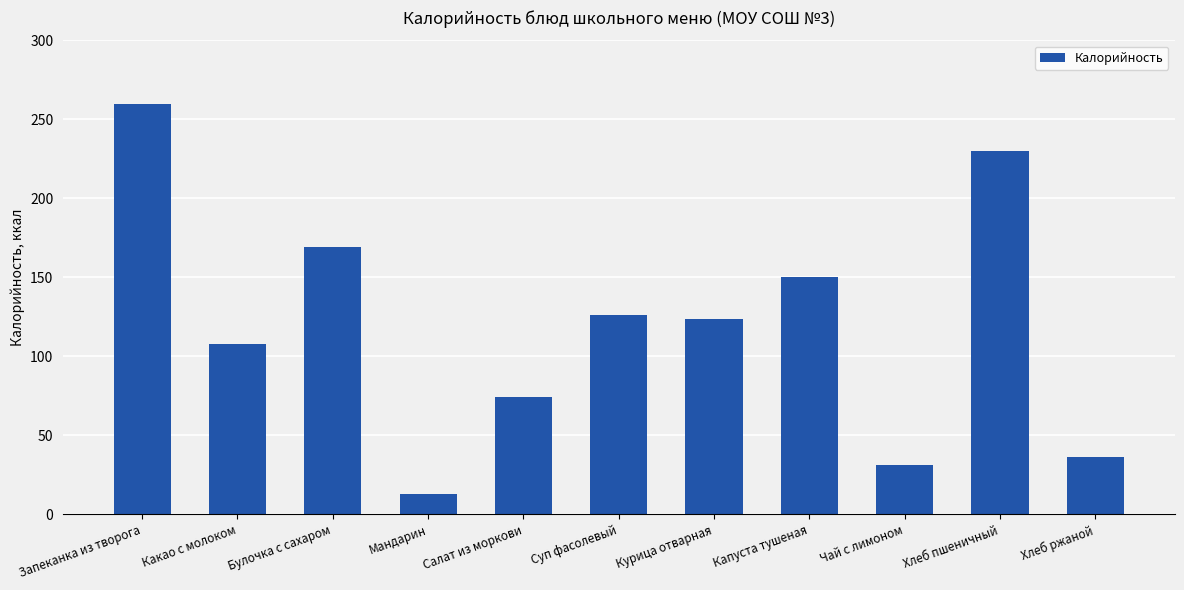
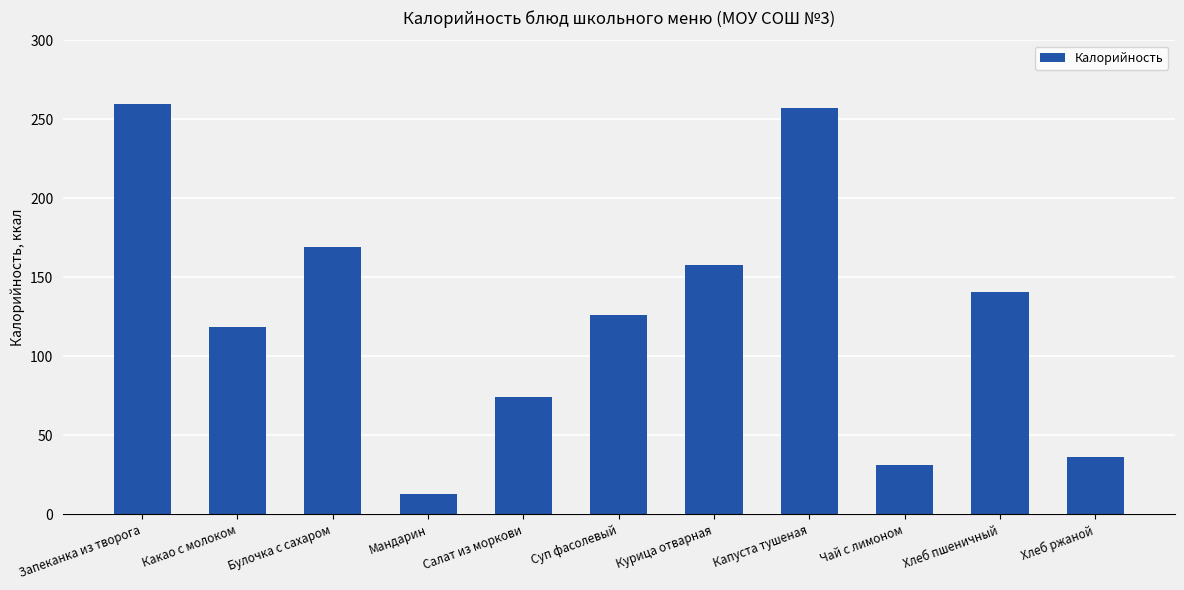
  {
    "Запеканка из творога": 260,
-   "Какао с молоком": 108,
+   "Какао с молоком": 119,
    "Булочка с сахаром": 169,
    "Мандарин": 13,
    "Салат из моркови": 74,
    "Суп фасолевый": 126,
-   "Курица отварная": 124,
-   "Капуста тушеная": 150,
+   "Курица отварная": 158,
+   "Капуста тушеная": 257,
    "Чай с лимоном": 31,
-   "Хлеб пшеничный": 230,
+   "Хлеб пшеничный": 141,
    "Хлеб ржаной": 36
  }
